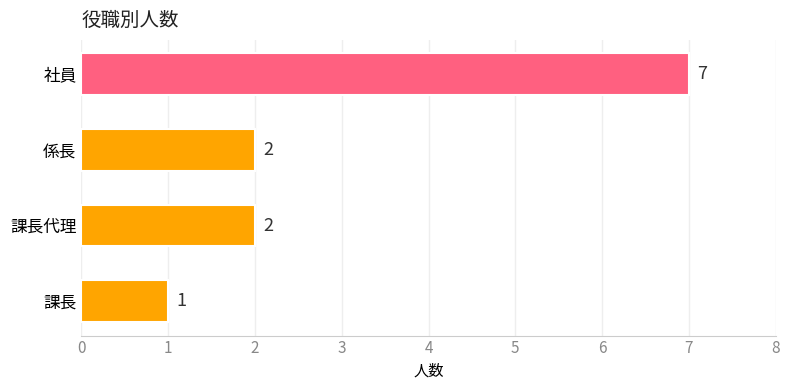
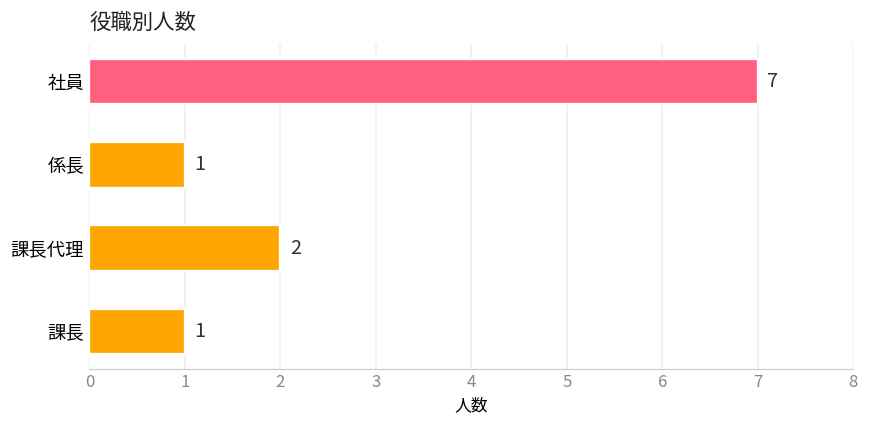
  {
    "社員": 7,
-   "係長": 2,
+   "係長": 1,
    "課長代理": 2,
    "課長": 1
  }
